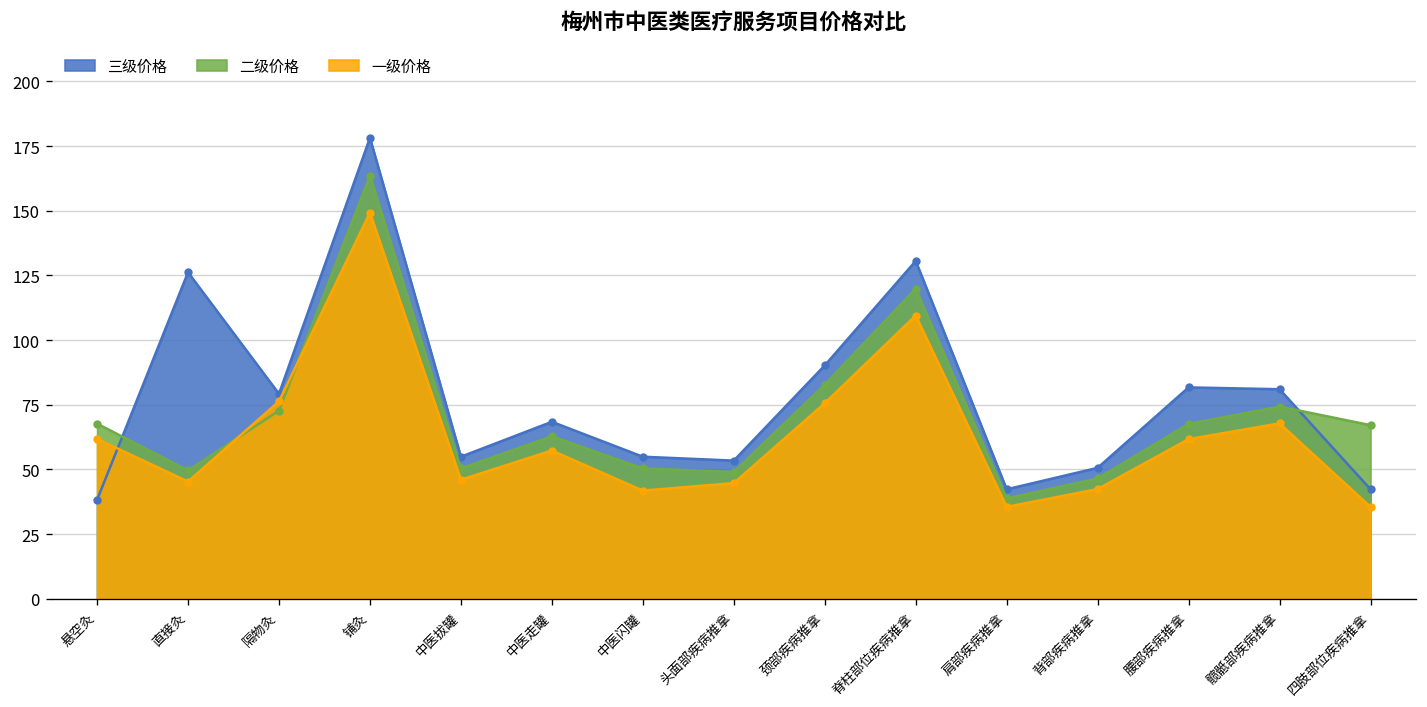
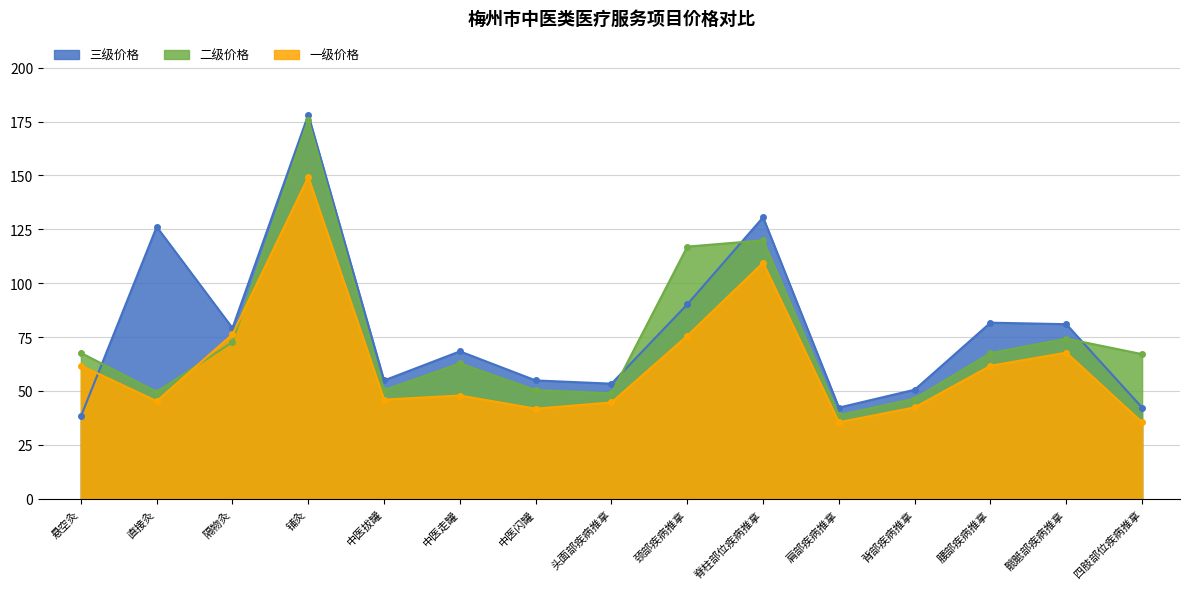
  {
    "三级价格": {
      "悬空灸": 38,
      "直接灸": 126,
      "隔物灸": 79,
      "铺灸": 178,
      "中医拔罐": 55,
      "中医走罐": 68,
      "中医闪罐": 55,
      "头面部疾病推拿": 53,
      "颈部疾病推拿": 90,
      "脊柱部位疾病推拿": 131,
      "肩部疾病推拿": 42,
      "背部疾病推拿": 51,
      "腰部疾病推拿": 82,
      "髋骶部疾病推拿": 81,
      "四肢部位疾病推拿": 42
    },
    "二级价格": {
      "悬空灸": 68,
      "直接灸": 50,
      "隔物灸": 73,
-     "铺灸": 164,
+     "铺灸": 176,
      "中医拔罐": 50,
      "中医走罐": 63,
      "中医闪罐": 50,
      "头面部疾病推拿": 49,
-     "颈部疾病推拿": 83,
+     "颈部疾病推拿": 117,
      "脊柱部位疾病推拿": 120,
      "肩部疾病推拿": 39,
      "背部疾病推拿": 47,
      "腰部疾病推拿": 68,
      "髋骶部疾病推拿": 74,
      "四肢部位疾病推拿": 67
    },
    "一级价格": {
      "悬空灸": 62,
      "直接灸": 45,
      "隔物灸": 76,
      "铺灸": 149,
      "中医拔罐": 46,
-     "中医走罐": 57,
+     "中医走罐": 48,
      "中医闪罐": 42,
      "头面部疾病推拿": 45,
      "颈部疾病推拿": 76,
      "脊柱部位疾病推拿": 110,
      "肩部疾病推拿": 36,
      "背部疾病推拿": 42,
      "腰部疾病推拿": 62,
      "髋骶部疾病推拿": 68,
      "四肢部位疾病推拿": 36
    }
  }
